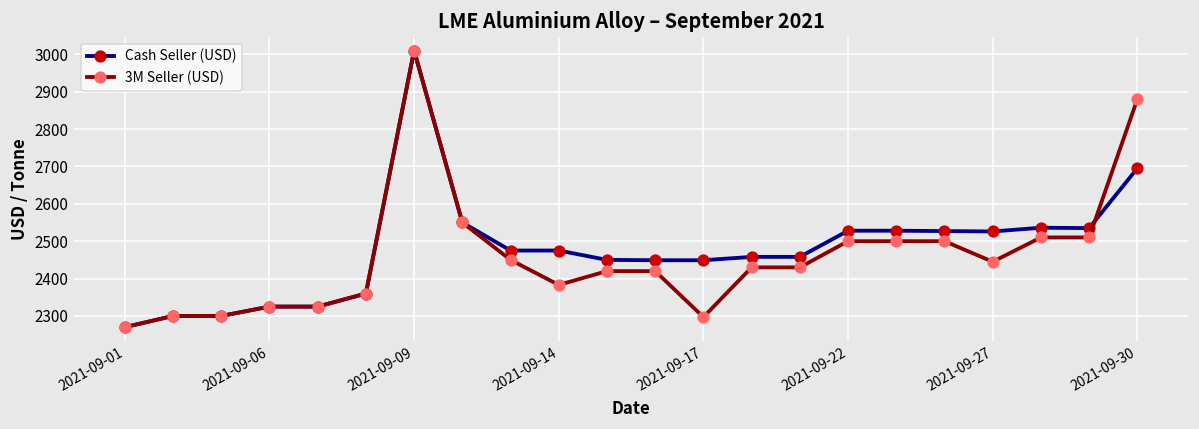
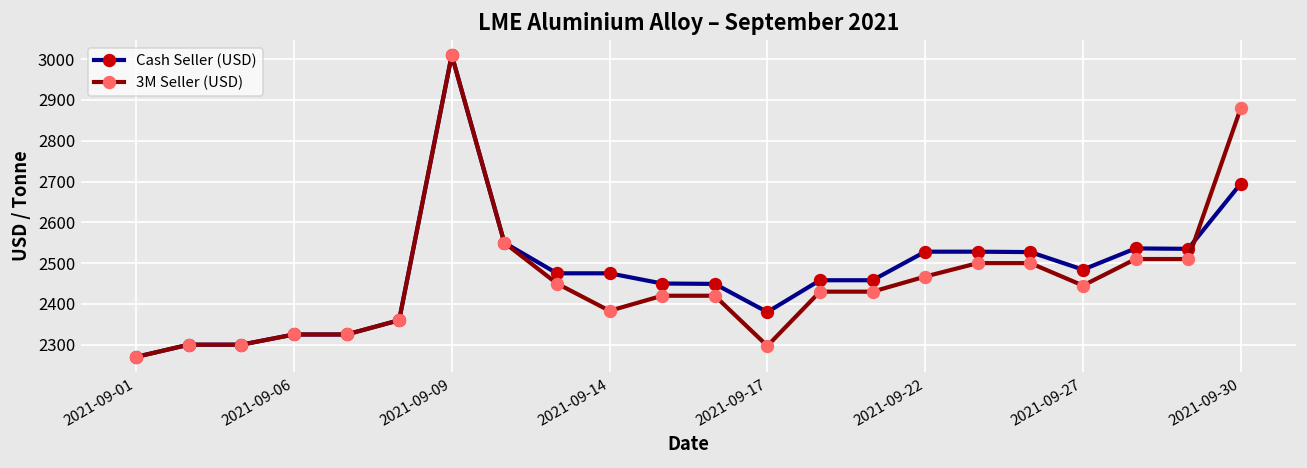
  {
    "Cash Seller (USD)": {
      "2021-09-14": 2480,
-     "2021-09-17": 2450,
+     "2021-09-17": 2380,
      "2021-09-22": 2530,
-     "2021-09-27": 2530,
+     "2021-09-27": 2480,
      "2021-09-30": 2700
    },
    "3M Seller (USD)": {
      "2021-09-14": 2380,
      "2021-09-17": 2300,
-     "2021-09-22": 2500,
+     "2021-09-22": 2470,
      "2021-09-27": 2450,
      "2021-09-30": 2880
    }
  }
